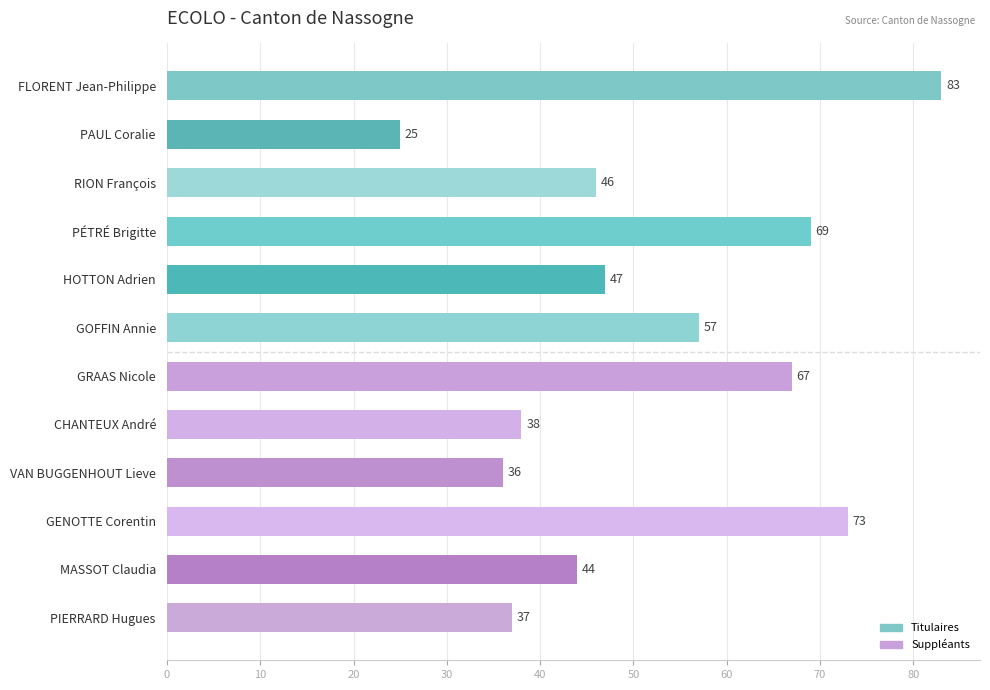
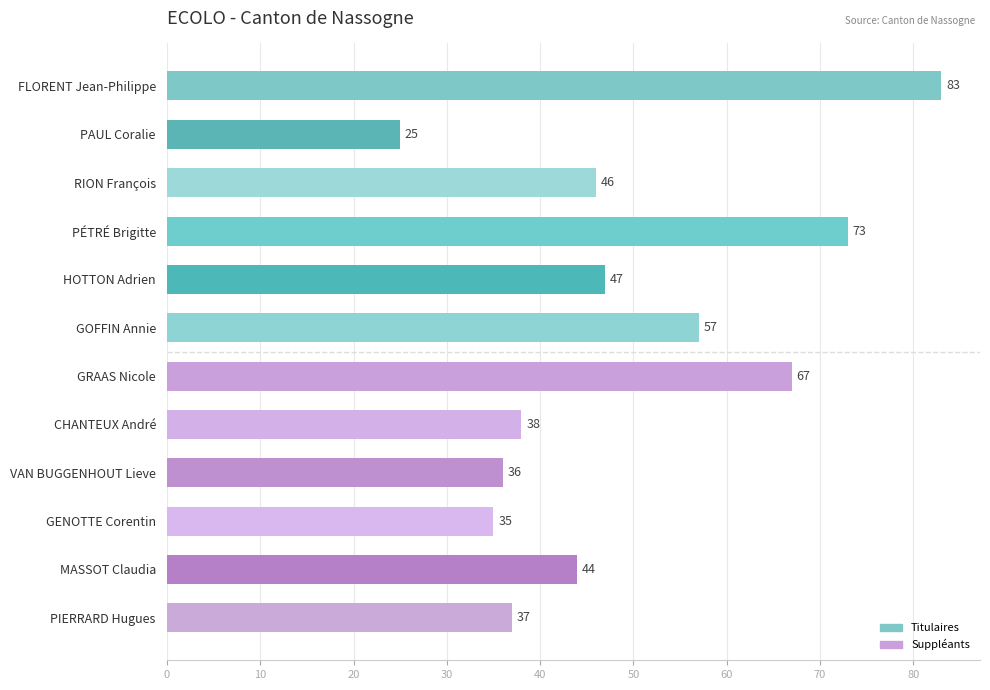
  {
    "FLORENT Jean-Philippe": 83,
    "PAUL Coralie": 25,
    "RION François": 46,
-   "PÉTRÉ Brigitte": 69,
+   "PÉTRÉ Brigitte": 73,
    "HOTTON Adrien": 47,
    "GOFFIN Annie": 57,
    "GRAAS Nicole": 67,
    "CHANTEUX André": 38,
    "VAN BUGGENHOUT Lieve": 36,
-   "GENOTTE Corentin": 73,
+   "GENOTTE Corentin": 35,
    "MASSOT Claudia": 44,
    "PIERRARD Hugues": 37
  }
